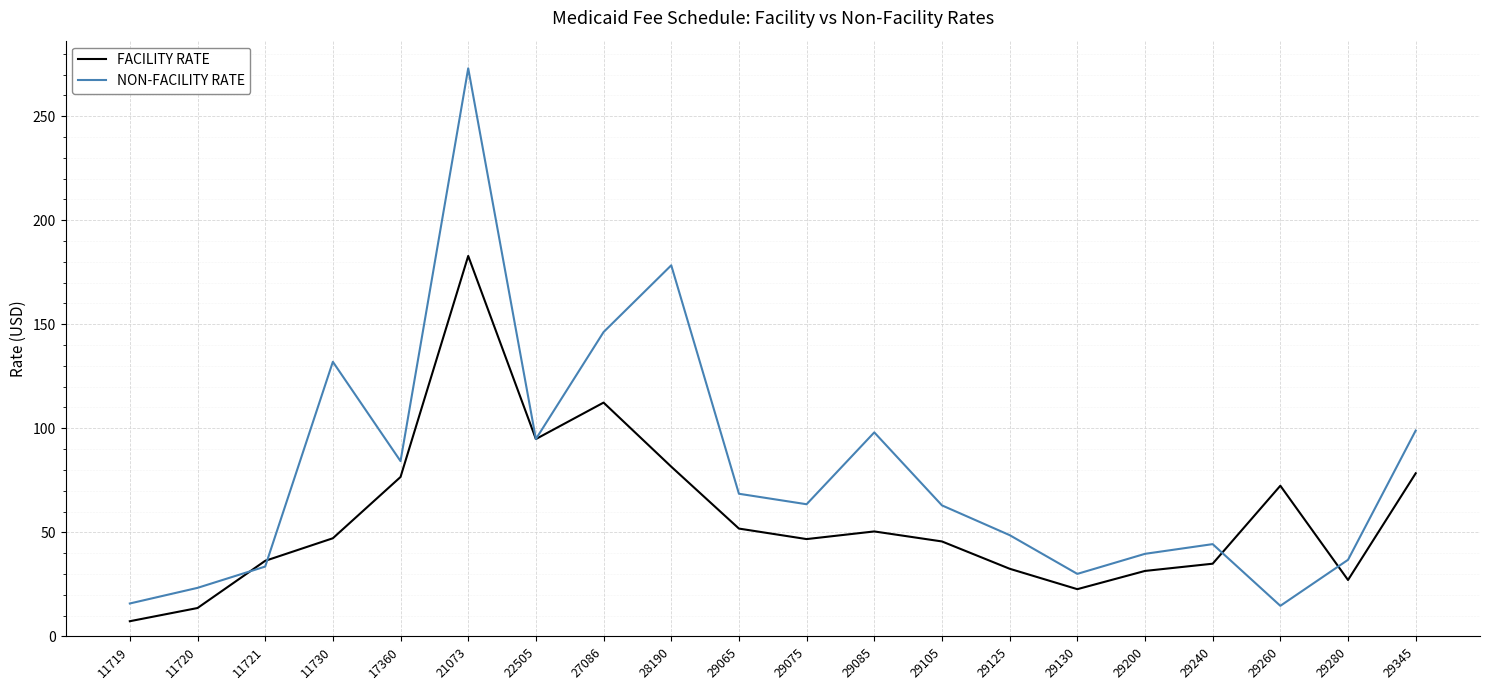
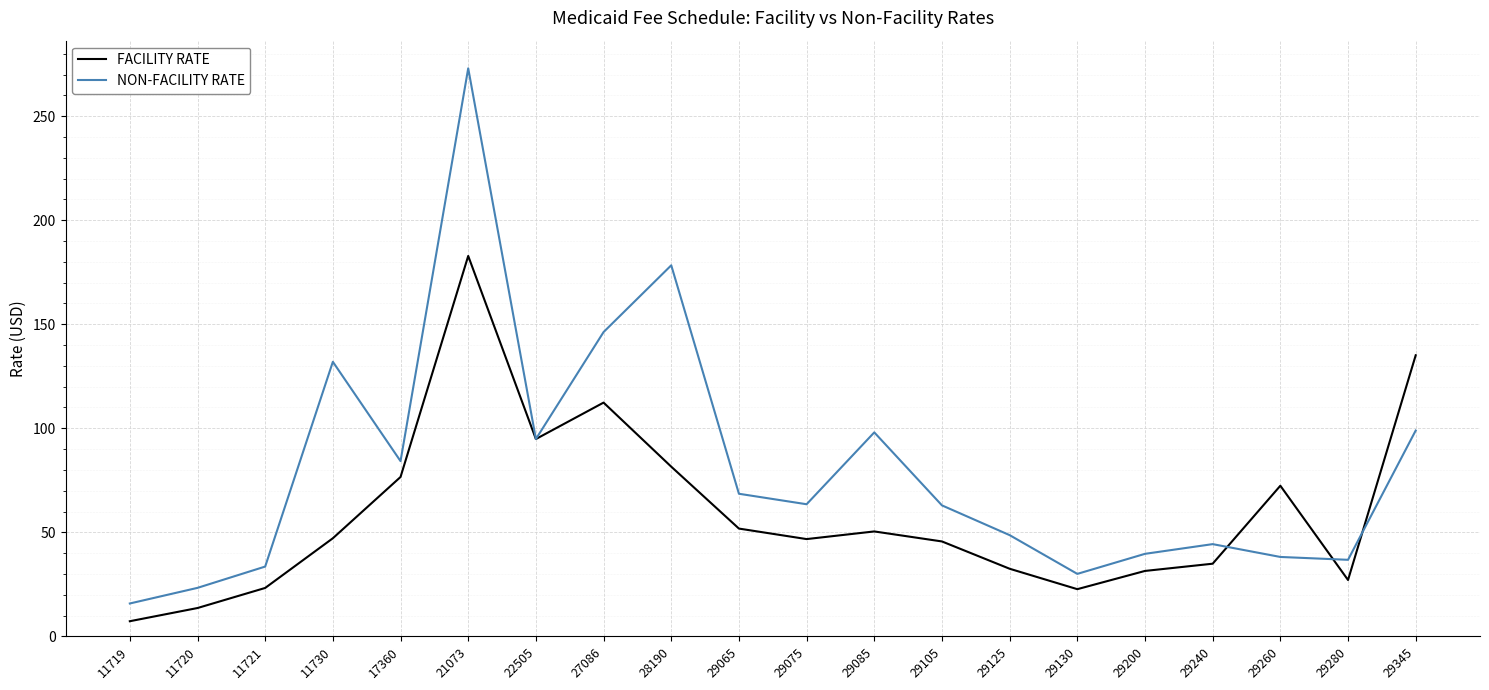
  {
    "FACILITY RATE": {
      "11719": 7,
      "11720": 14,
-     "11721": 36,
+     "11721": 23,
      "11730": 47,
      "17360": 77,
      "21073": 183,
      "27086": 112,
      "28190": 82,
      "29065": 52,
      "29075": 47,
      "29085": 50,
      "29105": 46,
      "29125": 32,
      "29130": 23,
      "29200": 31,
      "29240": 35,
      "29260": 72,
      "29280": 27,
-     "29345": 78
+     "29345": 135
    },
    "NON-FACILITY RATE": {
      "11719": 16,
      "11720": 23,
      "11721": 34,
      "11730": 132,
      "17360": 84,
      "21073": 273,
      "27086": 146,
      "28190": 178,
      "29065": 69,
      "29075": 63,
      "29085": 98,
      "29105": 63,
      "29125": 49,
      "29130": 30,
      "29200": 40,
      "29240": 44,
-     "29260": 15,
+     "29260": 38,
      "29280": 37,
      "29345": 99
    }
  }
